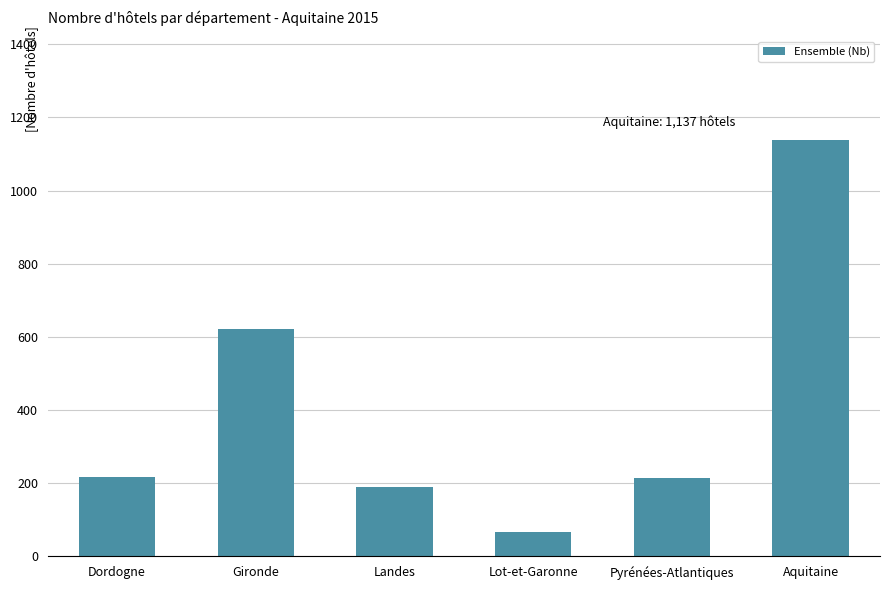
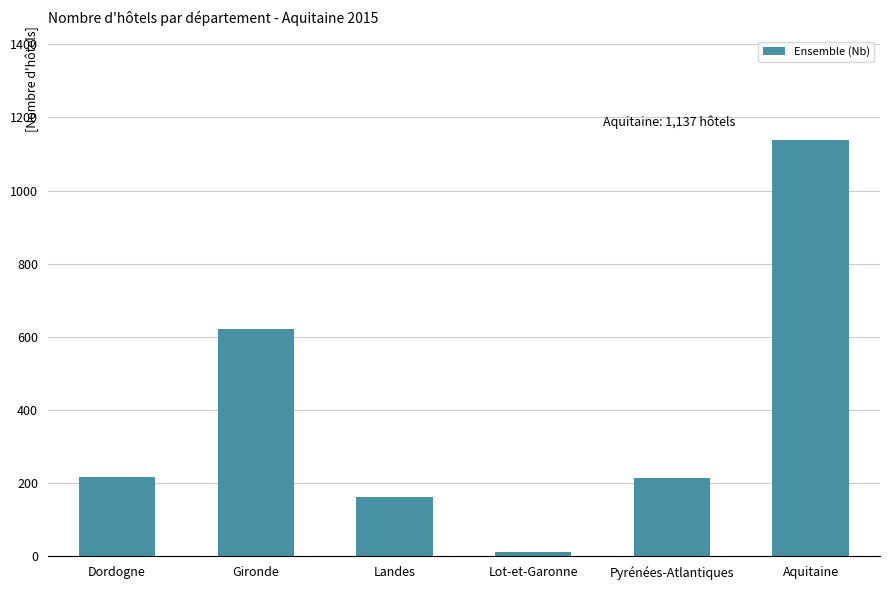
  {
    "Dordogne": 220,
    "Gironde": 620,
-   "Landes": 190,
-   "Lot-et-Garonne": 70,
+   "Landes": 160,
+   "Lot-et-Garonne": 10,
    "Pyrénées-Atlantiques": 210,
    "Aquitaine": 1140
  }
